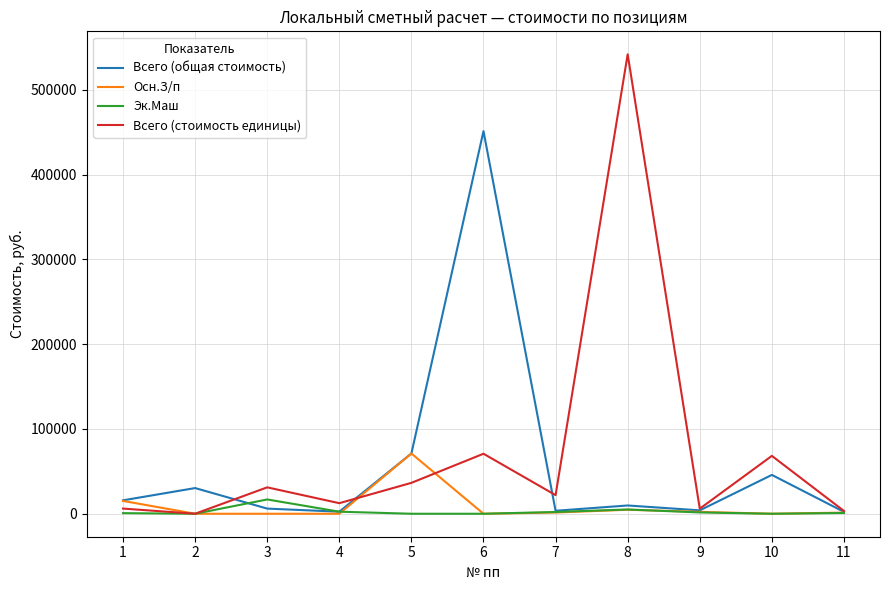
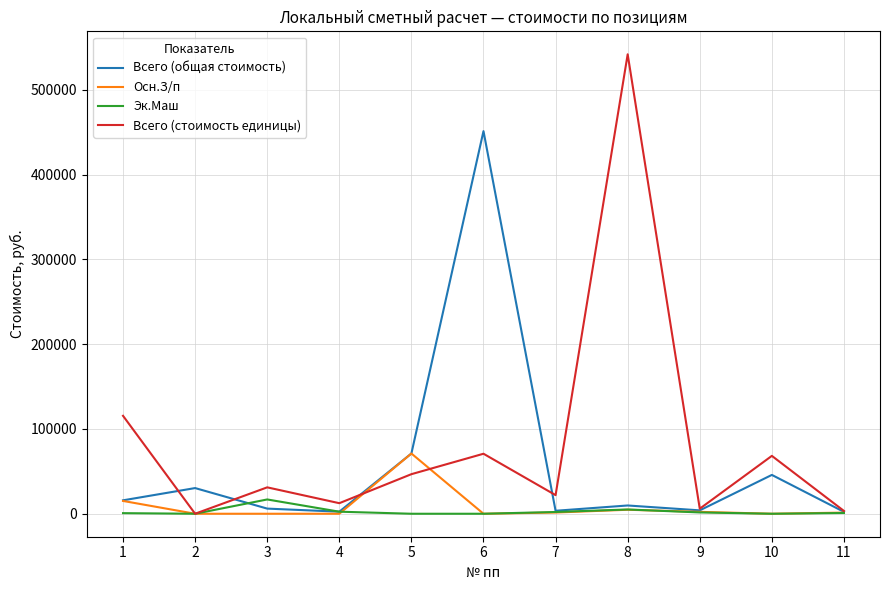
  {
    "Всего (общая стоимость)": {
      "2": 30000,
      "3": 10000,
      "6": 450000,
      "8": 10000,
      "10": 50000
    },
    "Осн.З/п": {
      "3": 0
    },
    "Эк.Маш": {
      "1": 0,
      "3": 20000,
      "5": 0
    },
    "Всего (стоимость единицы)": {
-     "1": 10000,
+     "1": 120000,
      "3": 30000,
      "4": 10000,
-     "5": 40000,
+     "5": 50000,
      "6": 70000,
      "7": 20000,
      "8": 540000,
      "10": 70000
    }
  }
